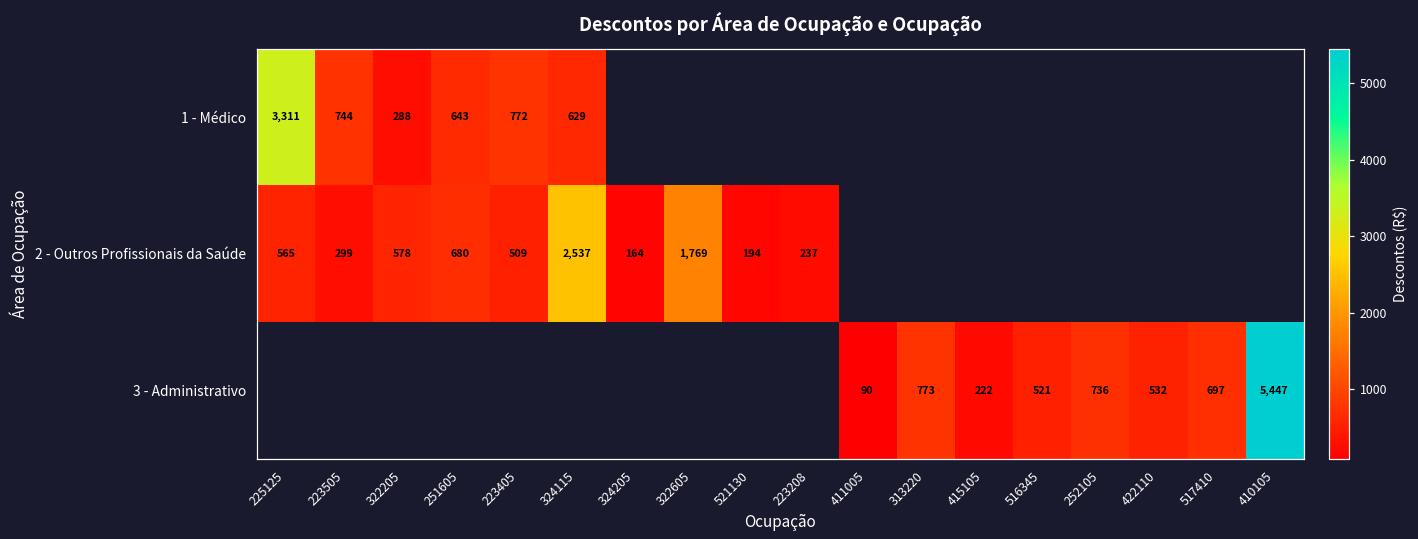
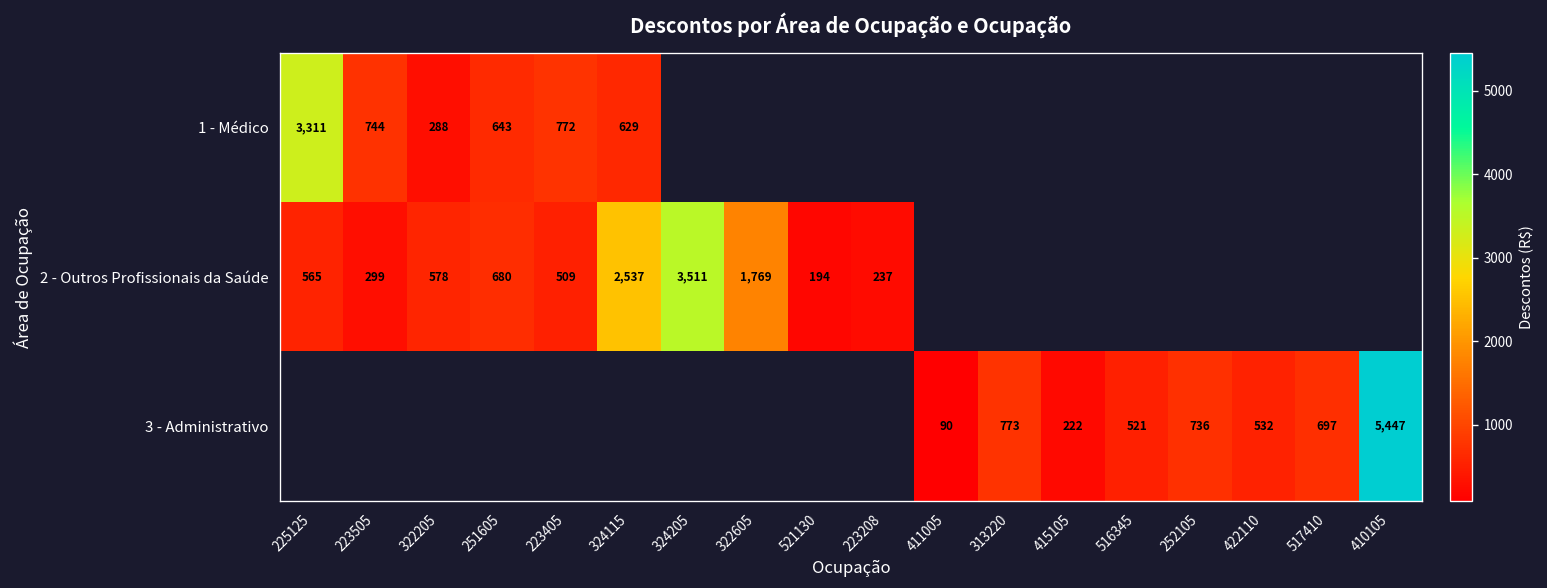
  {
    "1 - Médico": {
      "225125": "3,311",
      "223505": "744",
      "322205": "288",
      "251605": "643",
      "223405": "772",
      "324115": "629"
    },
    "2 - Outros Profissionais da Saúde": {
      "225125": "565",
      "223505": "299",
      "322205": "578",
      "251605": "680",
      "223405": "509",
      "324115": "2,537",
-     "324205": "164",
+     "324205": "3,511",
      "322605": "1,769",
      "521130": "194",
      "223208": "237"
    },
    "3 - Administrativo": {
      "411005": "90",
      "313220": "773",
      "415105": "222",
      "516345": "521",
      "252105": "736",
      "422110": "532",
      "517410": "697",
      "410105": "5,447"
    }
  }
